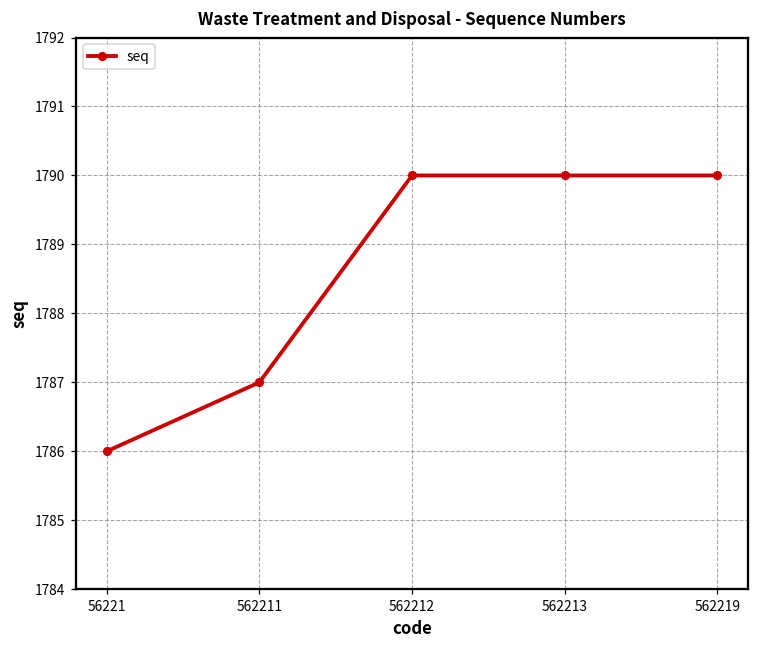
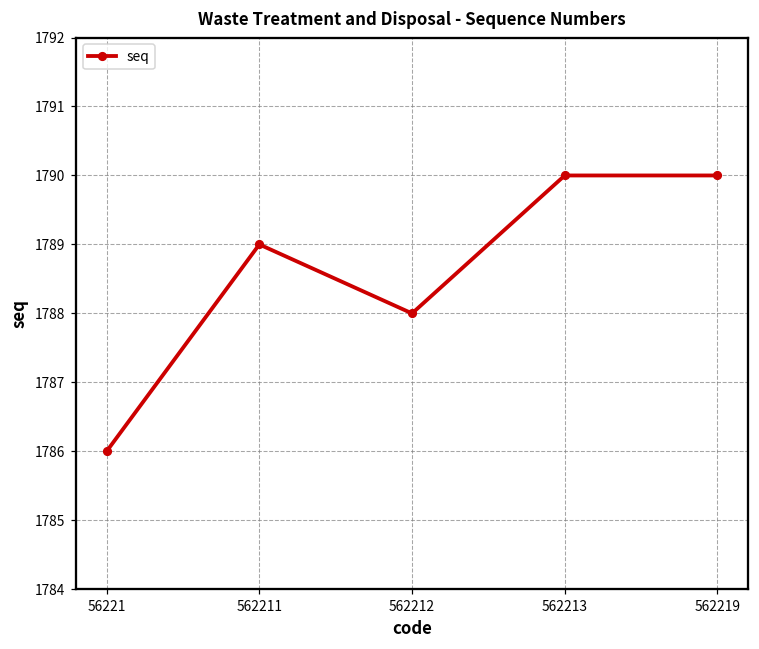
  {
    "56221": 1786,
-   "562211": 1787,
-   "562212": 1790,
+   "562211": 1789,
+   "562212": 1788,
    "562213": 1790,
    "562219": 1790
  }
